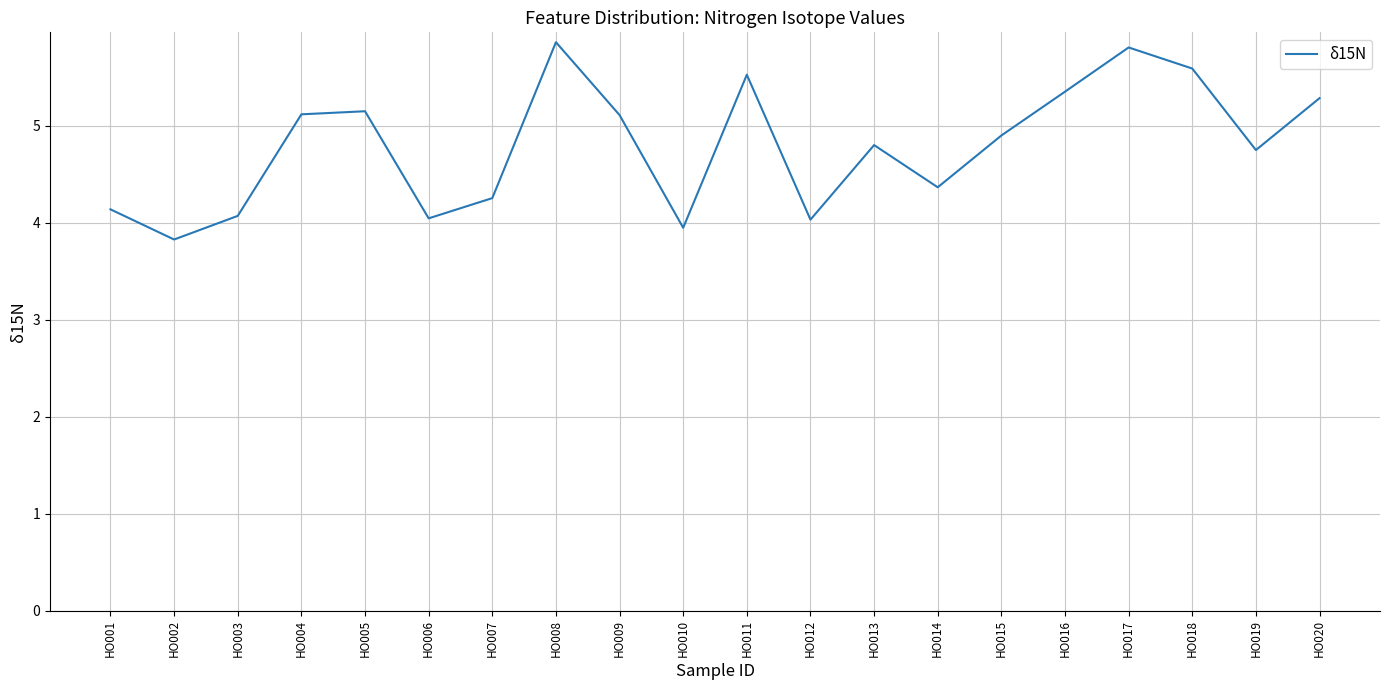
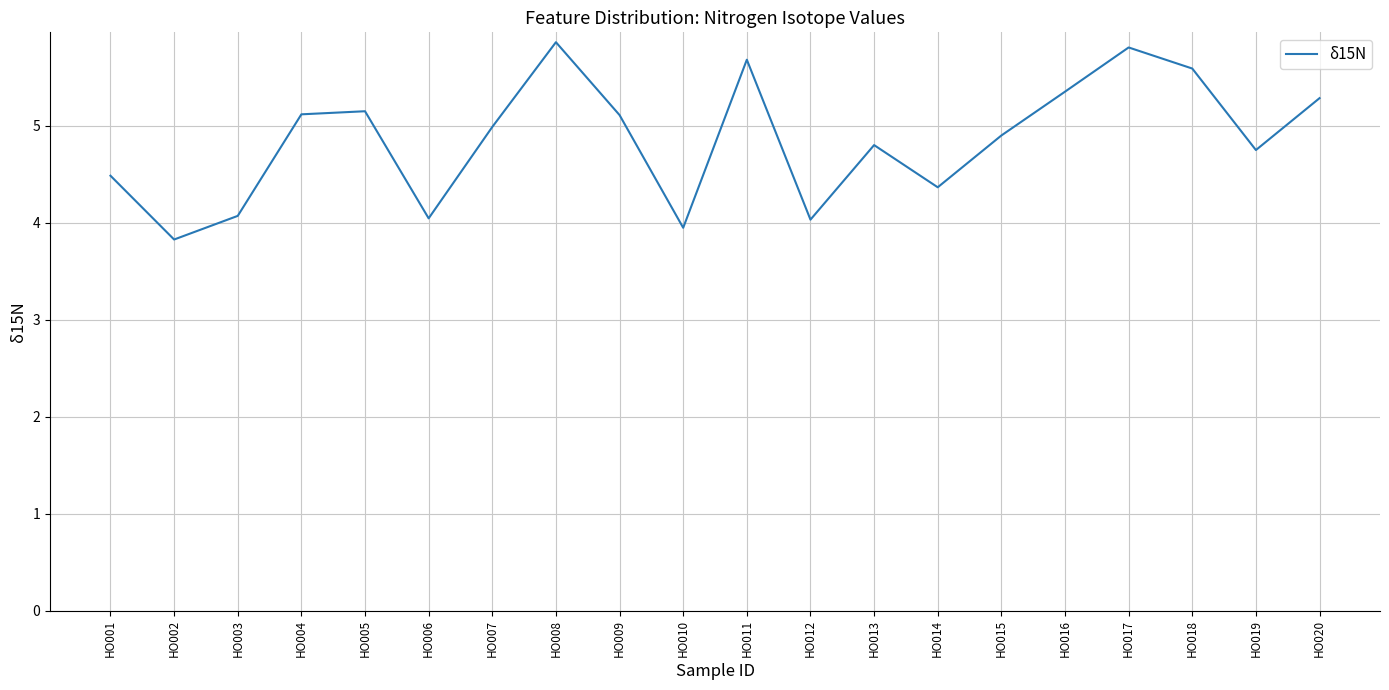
  {
-   "HO001": 4.1,
+   "HO001": 4.5,
    "HO002": 3.8,
    "HO003": 4.1,
    "HO004": 5.1,
    "HO005": 5.1,
    "HO006": 4.0,
-   "HO007": 4.3,
+   "HO007": 5.0,
    "HO008": 5.9,
    "HO009": 5.1,
    "HO010": 3.9,
-   "HO011": 5.5,
+   "HO011": 5.7,
    "HO012": 4.0,
    "HO013": 4.8,
    "HO014": 4.4,
    "HO015": 4.9,
    "HO016": 5.4,
    "HO017": 5.8,
    "HO018": 5.6,
    "HO019": 4.7,
    "HO020": 5.3
  }
